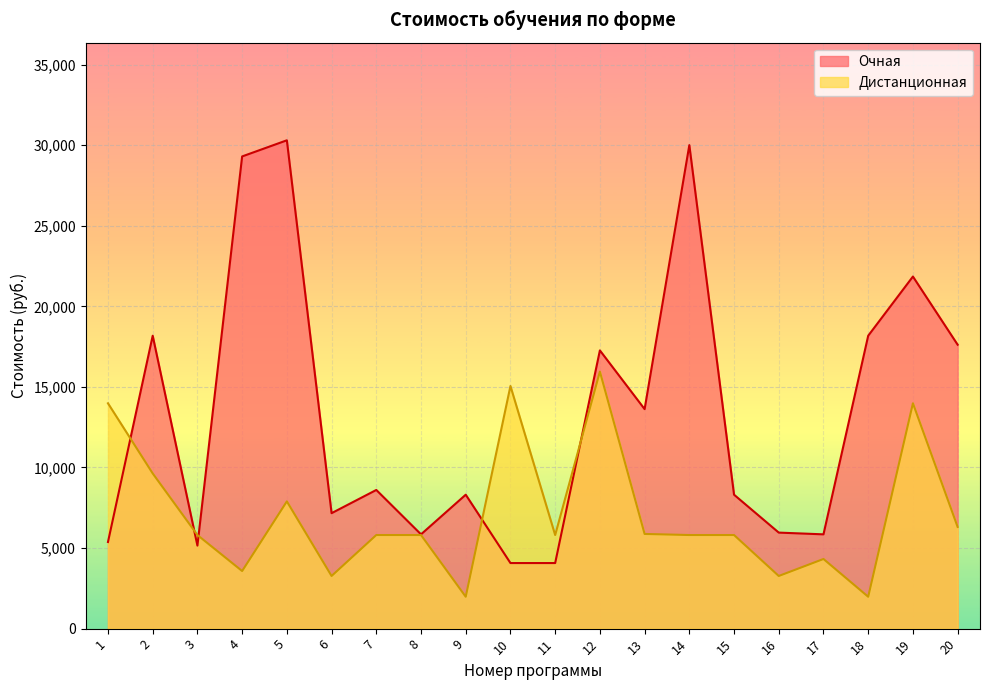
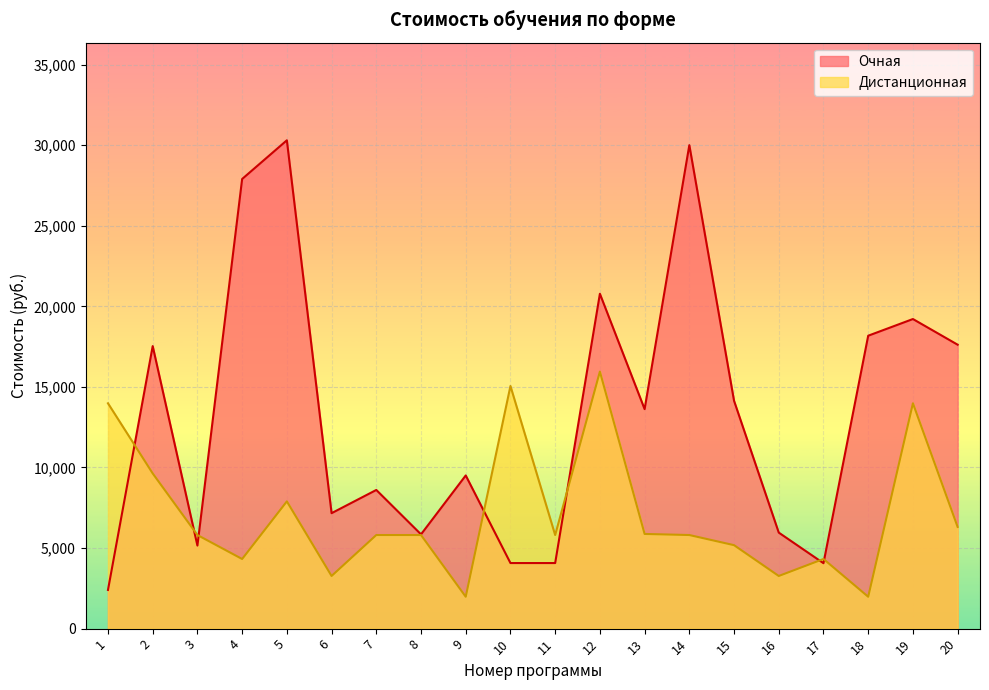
  {
    "Очная": {
-     "1": "5,400",
-     "2": "18,200",
+     "1": "2,400",
+     "2": "17,500",
      "3": "5,200",
-     "4": "29,300",
+     "4": "27,900",
      "5": "30,300",
      "6": "7,200",
      "7": "8,600",
-     "9": "8,300",
+     "9": "9,500",
      "10": "4,100",
      "11": "4,100",
-     "12": "17,300",
+     "12": "20,800",
      "13": "13,600",
      "14": "30,000",
-     "15": "8,300",
+     "15": "14,100",
      "16": "6,000",
-     "17": "5,900",
+     "17": "4,100",
      "18": "18,200",
-     "19": "21,800",
+     "19": "19,200",
      "20": "17,600"
    },
    "Дистанционная": {
      "1": "14,000",
      "2": "9,600",
      "3": "5,800",
-     "4": "3,600",
+     "4": "4,300",
      "5": "7,900",
      "6": "3,300",
      "7": "5,800",
      "9": "2,000",
      "10": "15,100",
      "11": "5,800",
      "12": "15,900",
      "13": "5,900",
      "14": "5,800",
-     "15": "5,800",
+     "15": "5,200",
      "16": "3,300",
      "17": "4,300",
      "18": "2,000",
      "19": "14,000",
      "20": "6,300"
    }
  }
